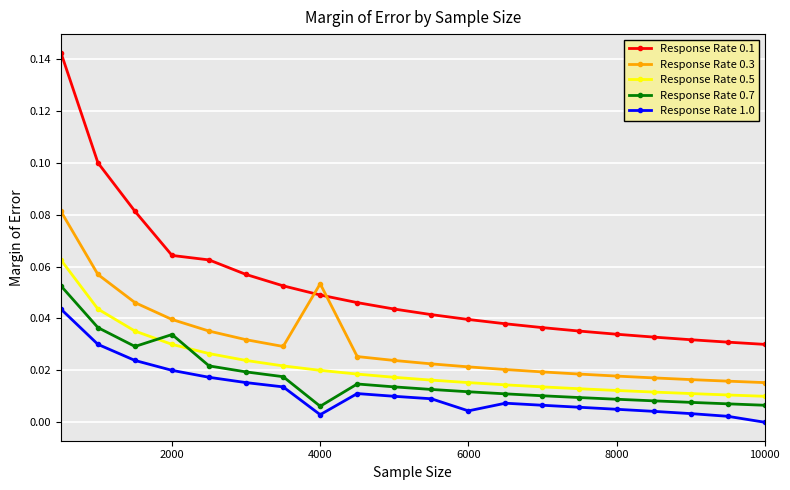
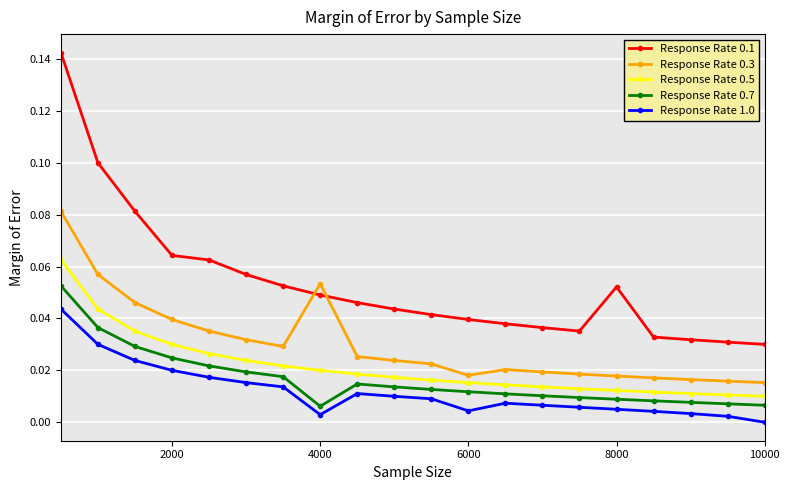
  {
    "Response Rate 0.1": {
      "2000": 0.064,
      "4000": 0.049,
      "6000": 0.040,
-     "8000": 0.034,
+     "8000": 0.052,
      "10000": 0.030
    },
    "Response Rate 0.3": {
      "2000": 0.040,
      "4000": 0.053,
-     "6000": 0.021,
+     "6000": 0.018,
      "8000": 0.018,
      "10000": 0.015
    },
    "Response Rate 0.5": {
      "2000": 0.030,
      "4000": 0.020,
      "6000": 0.015,
      "8000": 0.012,
      "10000": 0.010
    },
    "Response Rate 0.7": {
-     "2000": 0.034,
+     "2000": 0.025,
      "4000": 0.006,
      "6000": 0.012,
      "8000": 0.009,
      "10000": 0.007
    },
    "Response Rate 1.0": {
      "2000": 0.020,
      "4000": 0.003,
      "6000": 0.004,
      "8000": 0.005,
      "10000": 0.000
    }
  }
